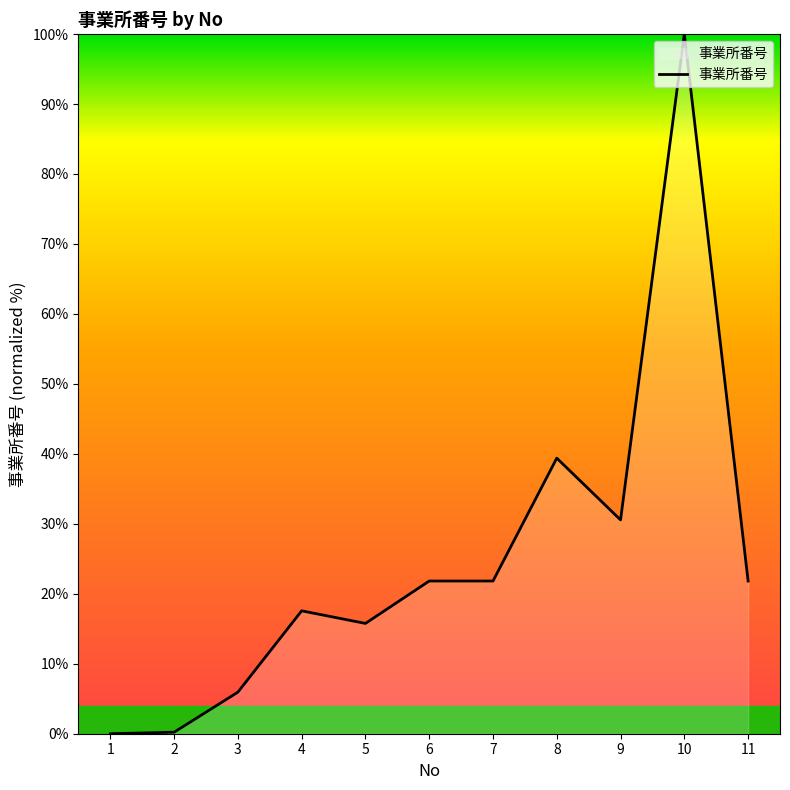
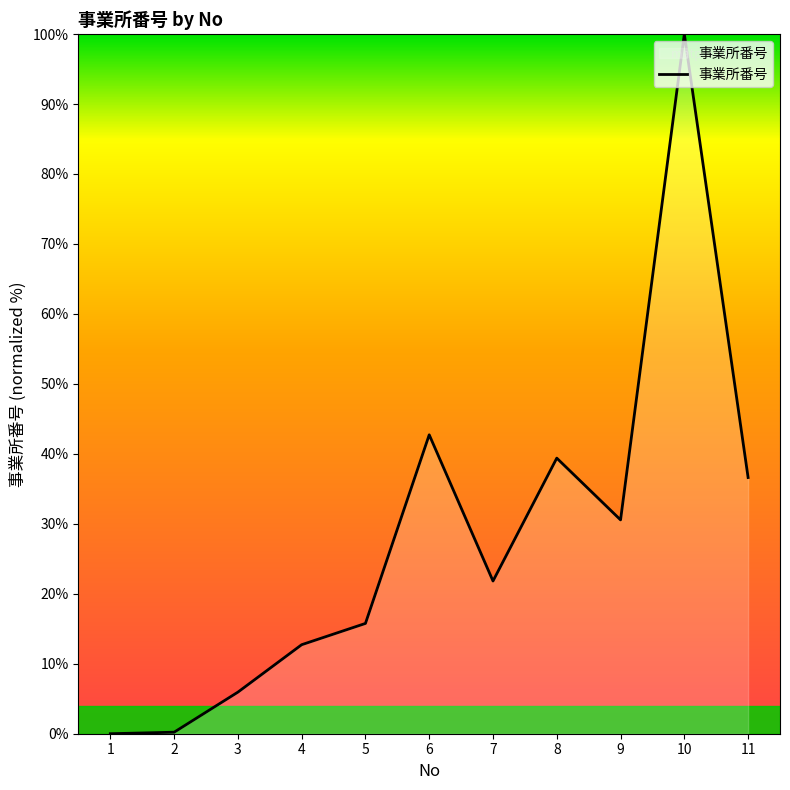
  {
    "3": "6%",
-   "4": "18%",
+   "4": "13%",
    "5": "16%",
-   "6": "22%",
+   "6": "43%",
    "7": "22%",
    "8": "39%",
    "9": "31%",
    "10": "100%",
-   "11": "22%"
+   "11": "37%"
  }
